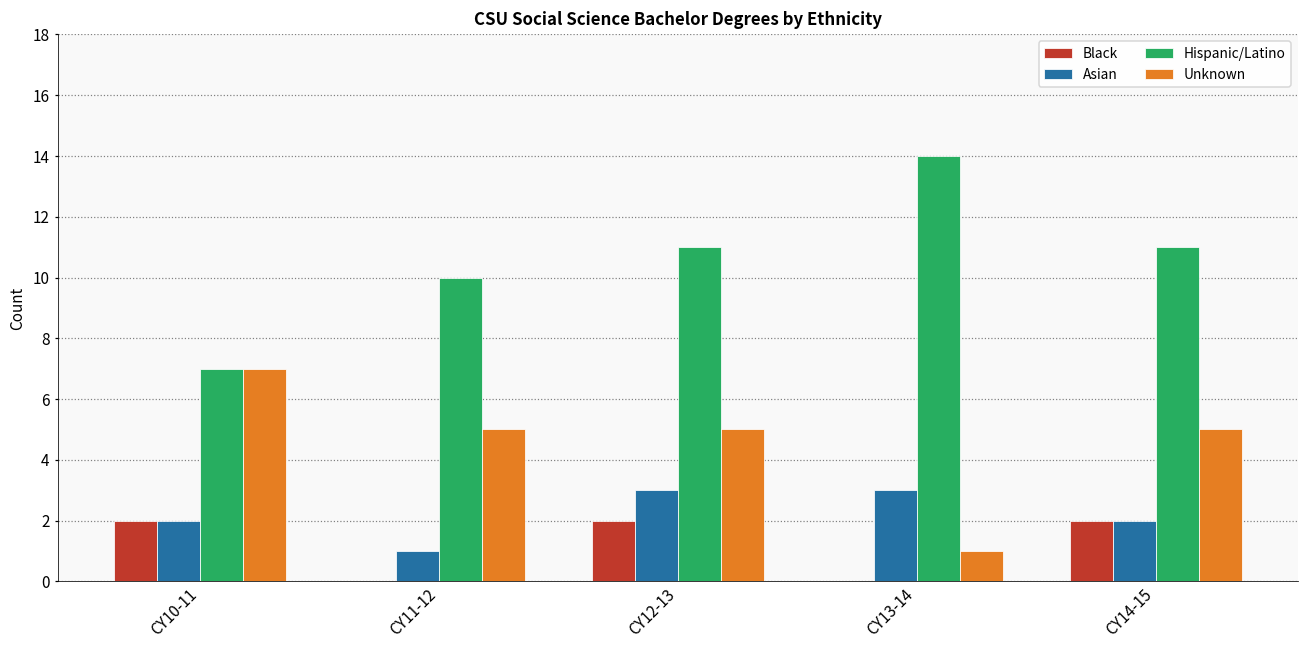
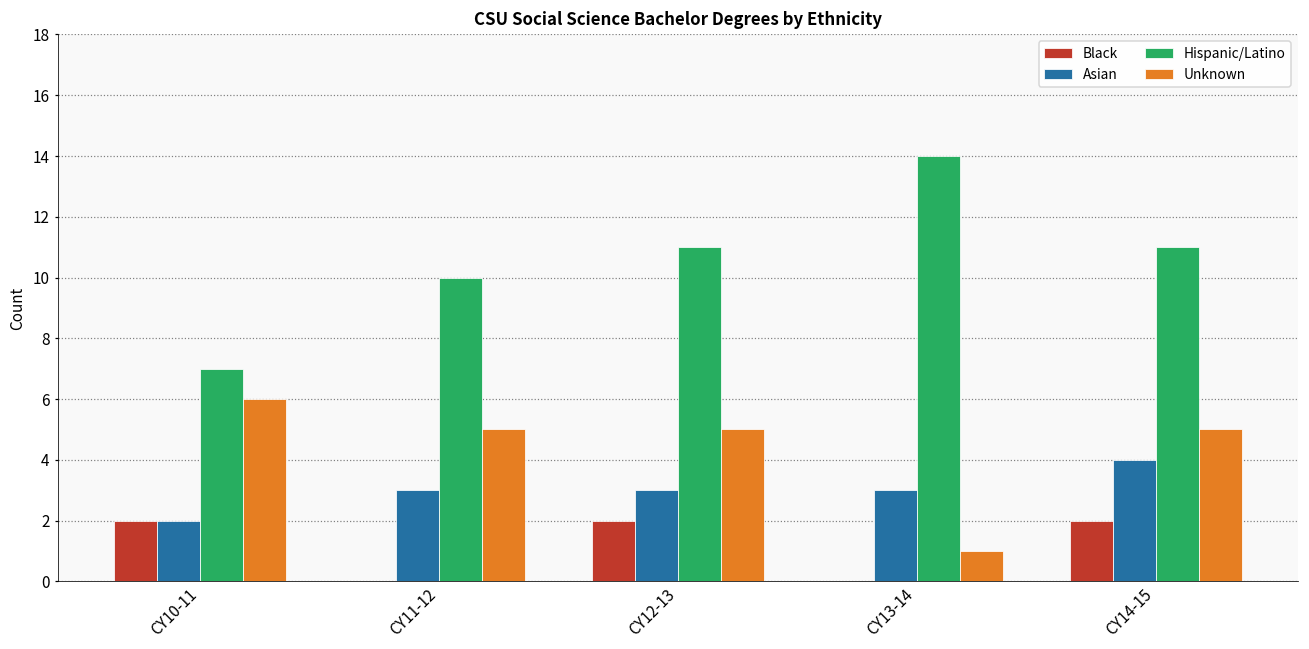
  {
    "Black": {
      "CY10-11": 2,
      "CY11-12": 0,
      "CY12-13": 2,
      "CY13-14": 0,
      "CY14-15": 2
    },
    "Asian": {
      "CY10-11": 2,
-     "CY11-12": 1,
+     "CY11-12": 3,
      "CY12-13": 3,
      "CY13-14": 3,
-     "CY14-15": 2
+     "CY14-15": 4
    },
    "Hispanic/Latino": {
      "CY10-11": 7,
      "CY11-12": 10,
      "CY12-13": 11,
      "CY13-14": 14,
      "CY14-15": 11
    },
    "Unknown": {
-     "CY10-11": 7,
+     "CY10-11": 6,
      "CY11-12": 5,
      "CY12-13": 5,
      "CY13-14": 1,
      "CY14-15": 5
    }
  }
